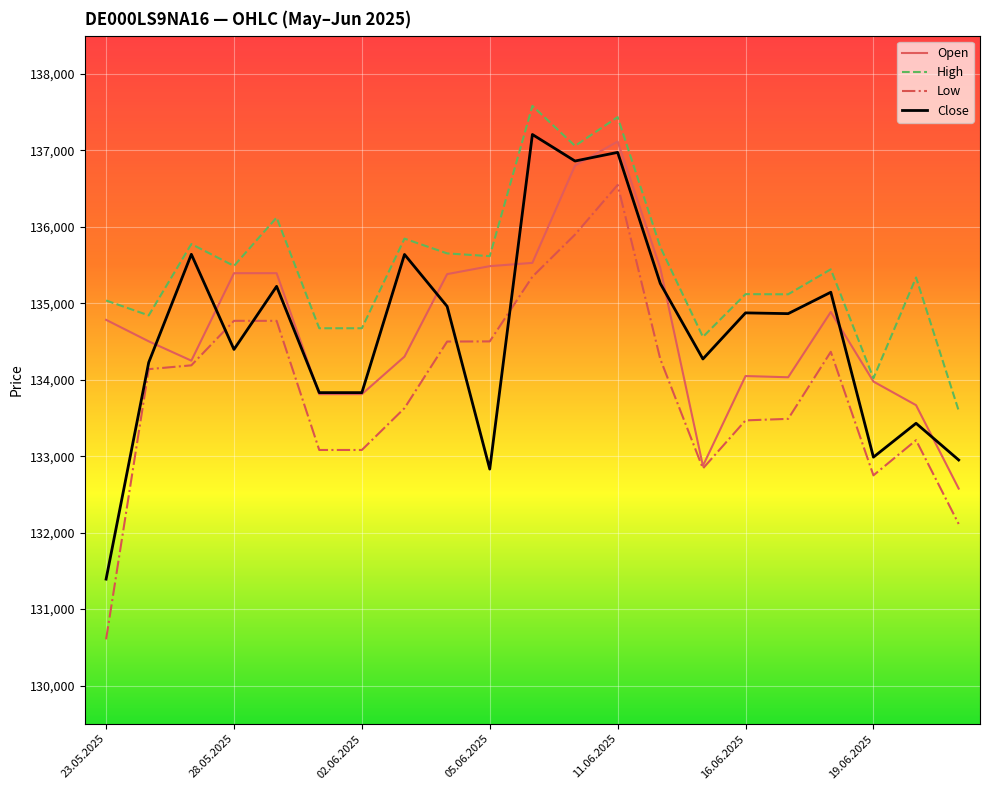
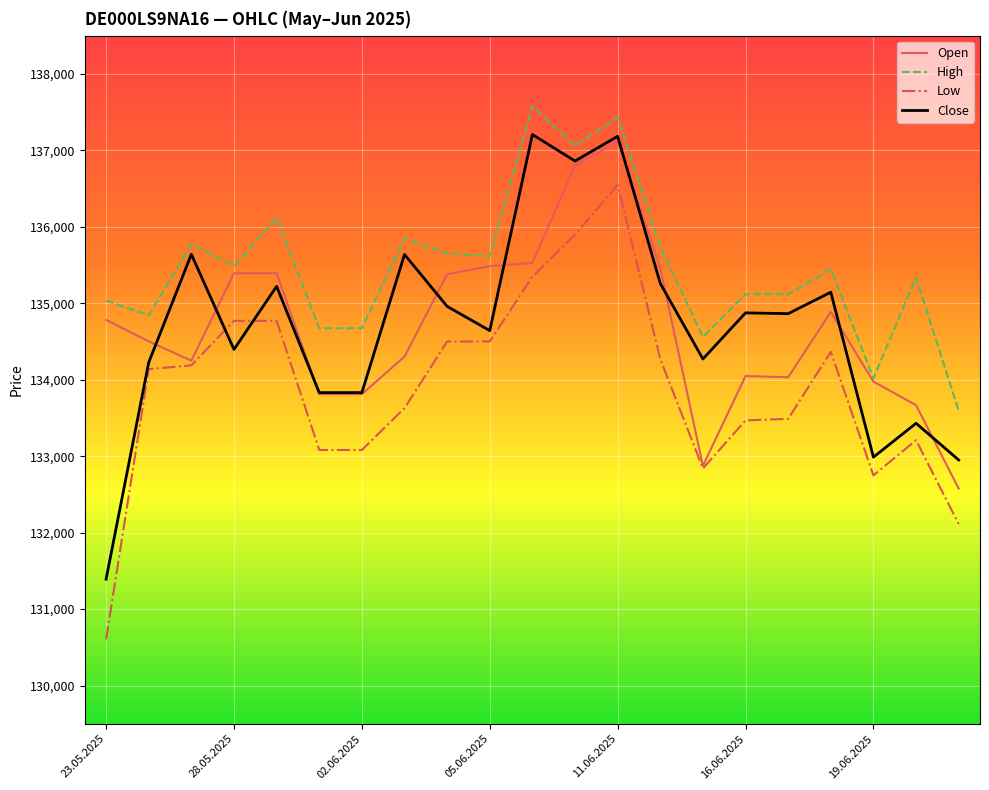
  {
    "High": {
      "23.05.2025": "135,000",
      "28.05.2025": "135,500",
      "02.06.2025": "134,700",
      "05.06.2025": "135,600",
      "11.06.2025": "137,400",
      "16.06.2025": "135,100",
      "19.06.2025": "134,000"
    },
    "Close": {
      "23.05.2025": "131,400",
      "28.05.2025": "134,400",
-     "05.06.2025": "132,800",
-     "11.06.2025": "137,000",
+     "05.06.2025": "134,600",
+     "11.06.2025": "137,200",
      "16.06.2025": "134,900",
      "19.06.2025": "133,000"
    }
  }
